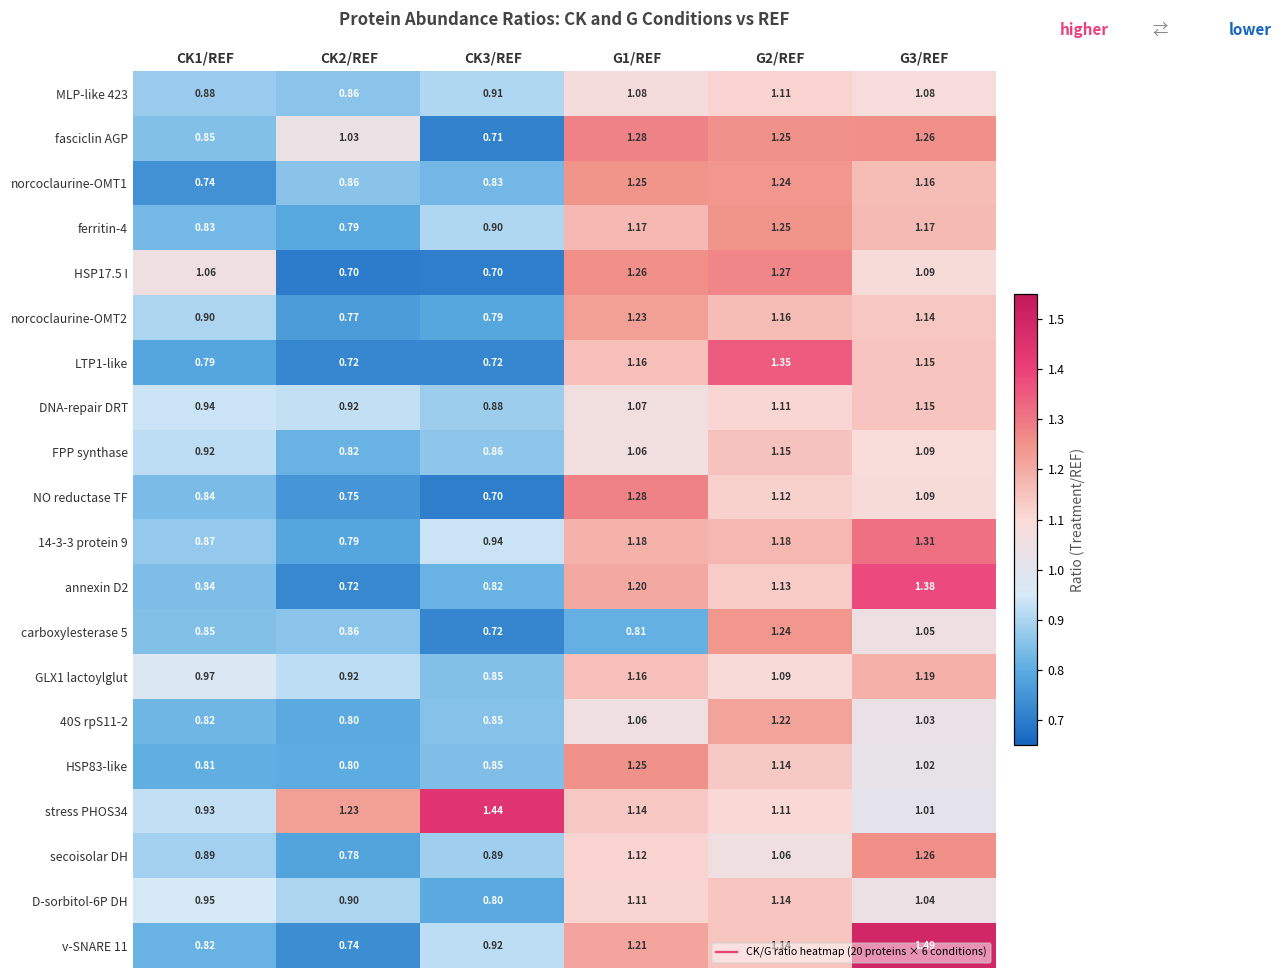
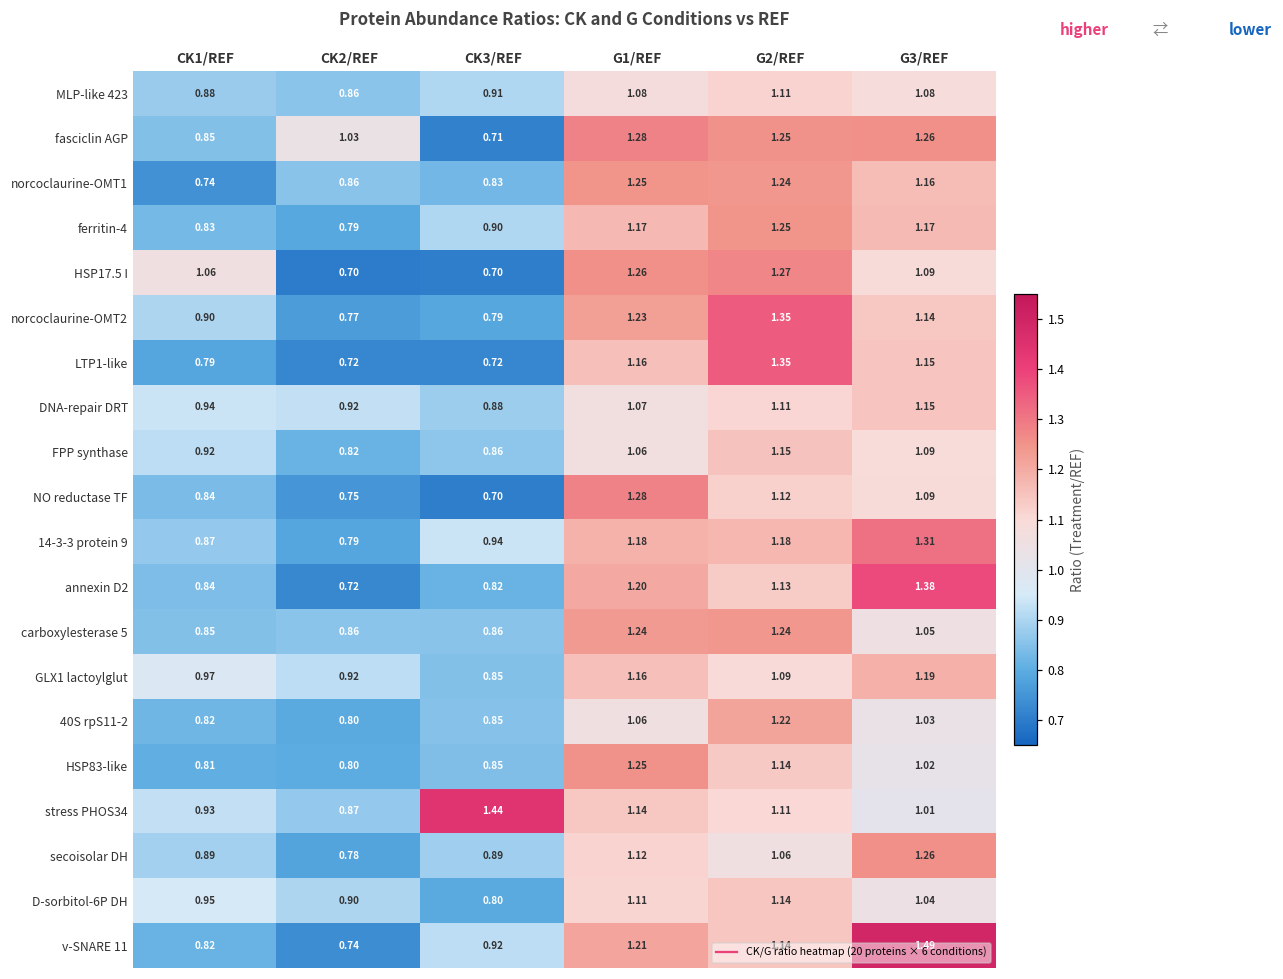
  {
    "MLP-like 423": {
      "CK1/REF": 0.88,
      "CK2/REF": 0.86,
      "CK3/REF": 0.91,
      "G1/REF": 1.08,
      "G2/REF": 1.11,
      "G3/REF": 1.08
    },
    "fasciclin AGP": {
      "CK1/REF": 0.85,
      "CK2/REF": 1.03,
      "CK3/REF": 0.71,
      "G1/REF": 1.28,
      "G2/REF": 1.25,
      "G3/REF": 1.26
    },
    "norcoclaurine-OMT1": {
      "CK1/REF": 0.74,
      "CK2/REF": 0.86,
      "CK3/REF": 0.83,
      "G1/REF": 1.25,
      "G2/REF": 1.24,
      "G3/REF": 1.16
    },
    "ferritin-4": {
      "CK1/REF": 0.83,
      "CK2/REF": 0.79,
      "CK3/REF": 0.90,
      "G1/REF": 1.17,
      "G2/REF": 1.25,
      "G3/REF": 1.17
    },
    "HSP17.5 I": {
      "CK1/REF": 1.06,
      "CK2/REF": 0.70,
      "CK3/REF": 0.70,
      "G1/REF": 1.26,
      "G2/REF": 1.27,
      "G3/REF": 1.09
    },
    "norcoclaurine-OMT2": {
      "CK1/REF": 0.90,
      "CK2/REF": 0.77,
      "CK3/REF": 0.79,
      "G1/REF": 1.23,
-     "G2/REF": 1.16,
+     "G2/REF": 1.35,
      "G3/REF": 1.14
    },
    "LTP1-like": {
      "CK1/REF": 0.79,
      "CK2/REF": 0.72,
      "CK3/REF": 0.72,
      "G1/REF": 1.16,
      "G2/REF": 1.35,
      "G3/REF": 1.15
    },
    "DNA-repair DRT": {
      "CK1/REF": 0.94,
      "CK2/REF": 0.92,
      "CK3/REF": 0.88,
      "G1/REF": 1.07,
      "G2/REF": 1.11,
      "G3/REF": 1.15
    },
    "FPP synthase": {
      "CK1/REF": 0.92,
      "CK2/REF": 0.82,
      "CK3/REF": 0.86,
      "G1/REF": 1.06,
      "G2/REF": 1.15,
      "G3/REF": 1.09
    },
    "NO reductase TF": {
      "CK1/REF": 0.84,
      "CK2/REF": 0.75,
      "CK3/REF": 0.70,
      "G1/REF": 1.28,
      "G2/REF": 1.12,
      "G3/REF": 1.09
    },
    "14-3-3 protein 9": {
      "CK1/REF": 0.87,
      "CK2/REF": 0.79,
      "CK3/REF": 0.94,
      "G1/REF": 1.18,
      "G2/REF": 1.18,
      "G3/REF": 1.31
    },
    "annexin D2": {
      "CK1/REF": 0.84,
      "CK2/REF": 0.72,
      "CK3/REF": 0.82,
      "G1/REF": 1.20,
      "G2/REF": 1.13,
      "G3/REF": 1.38
    },
    "carboxylesterase 5": {
      "CK1/REF": 0.85,
      "CK2/REF": 0.86,
-     "CK3/REF": 0.72,
-     "G1/REF": 0.81,
+     "CK3/REF": 0.86,
+     "G1/REF": 1.24,
      "G2/REF": 1.24,
      "G3/REF": 1.05
    },
    "GLX1 lactoylglut": {
      "CK1/REF": 0.97,
      "CK2/REF": 0.92,
      "CK3/REF": 0.85,
      "G1/REF": 1.16,
      "G2/REF": 1.09,
      "G3/REF": 1.19
    },
    "40S rpS11-2": {
      "CK1/REF": 0.82,
      "CK2/REF": 0.80,
      "CK3/REF": 0.85,
      "G1/REF": 1.06,
      "G2/REF": 1.22,
      "G3/REF": 1.03
    },
    "HSP83-like": {
      "CK1/REF": 0.81,
      "CK2/REF": 0.80,
      "CK3/REF": 0.85,
      "G1/REF": 1.25,
      "G2/REF": 1.14,
      "G3/REF": 1.02
    },
    "stress PHOS34": {
      "CK1/REF": 0.93,
-     "CK2/REF": 1.23,
+     "CK2/REF": 0.87,
      "CK3/REF": 1.44,
      "G1/REF": 1.14,
      "G2/REF": 1.11,
      "G3/REF": 1.01
    },
    "secoisolar DH": {
      "CK1/REF": 0.89,
      "CK2/REF": 0.78,
      "CK3/REF": 0.89,
      "G1/REF": 1.12,
      "G2/REF": 1.06,
      "G3/REF": 1.26
    },
    "D-sorbitol-6P DH": {
      "CK1/REF": 0.95,
      "CK2/REF": 0.90,
      "CK3/REF": 0.80,
      "G1/REF": 1.11,
      "G2/REF": 1.14,
      "G3/REF": 1.04
    },
    "v-SNARE 11": {
      "CK1/REF": 0.82,
      "CK2/REF": 0.74,
      "CK3/REF": 0.92,
      "G1/REF": 1.21
    }
  }
